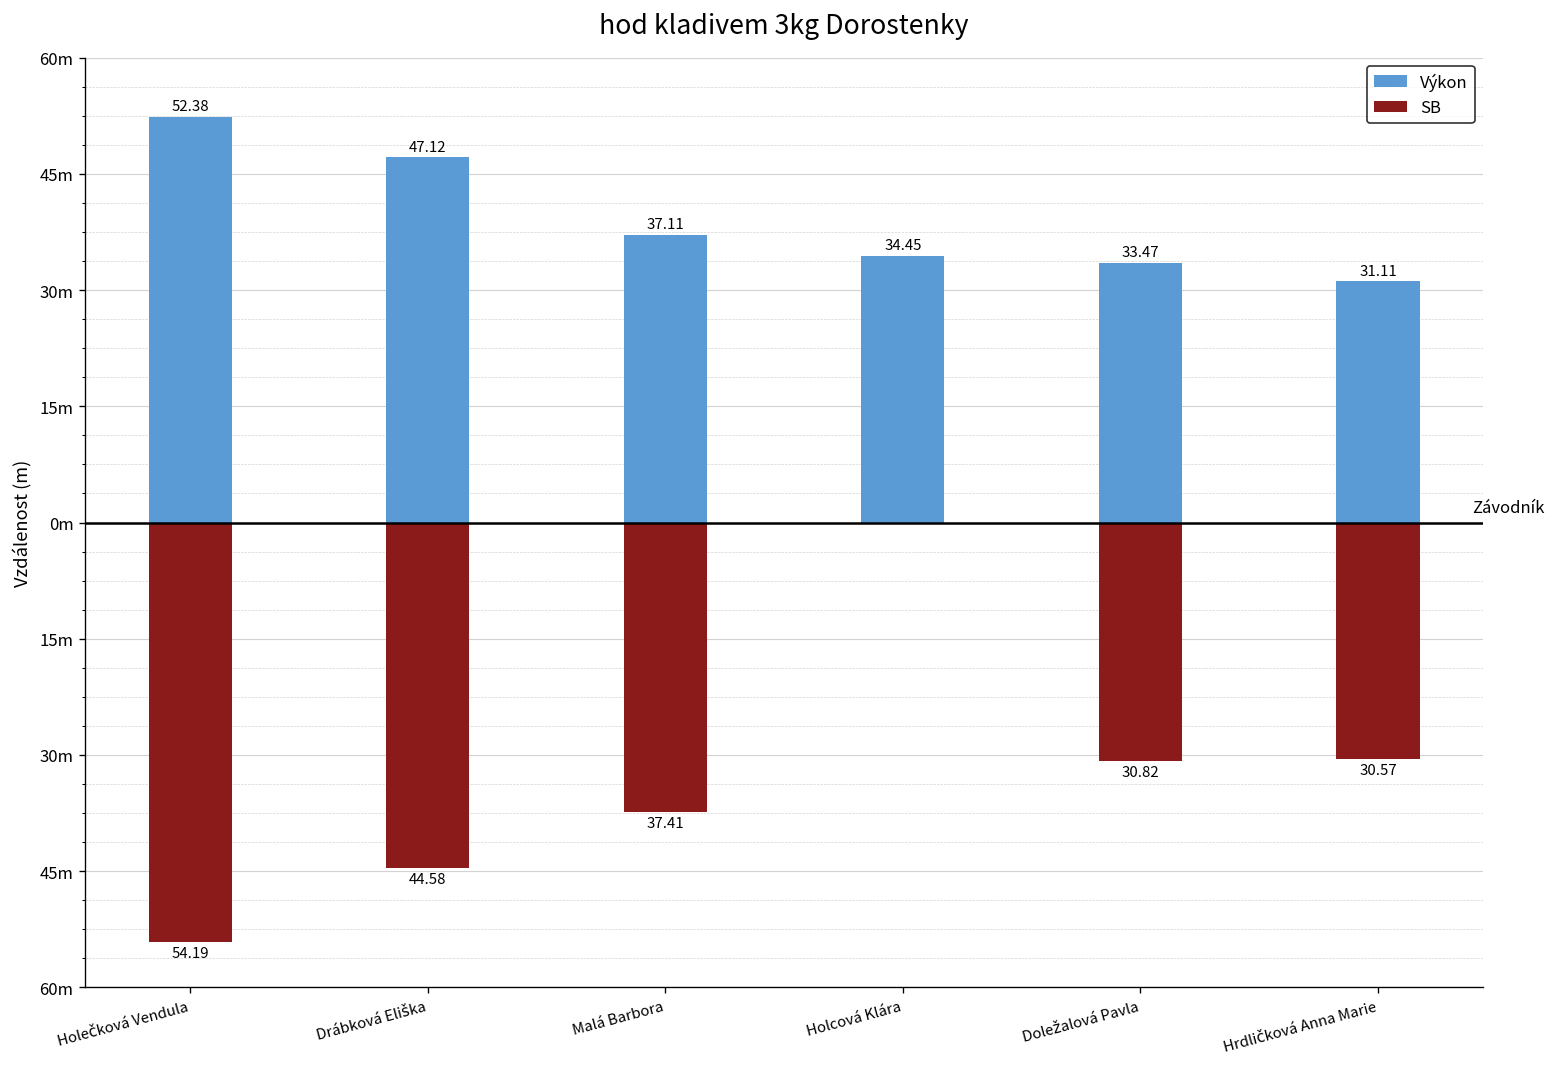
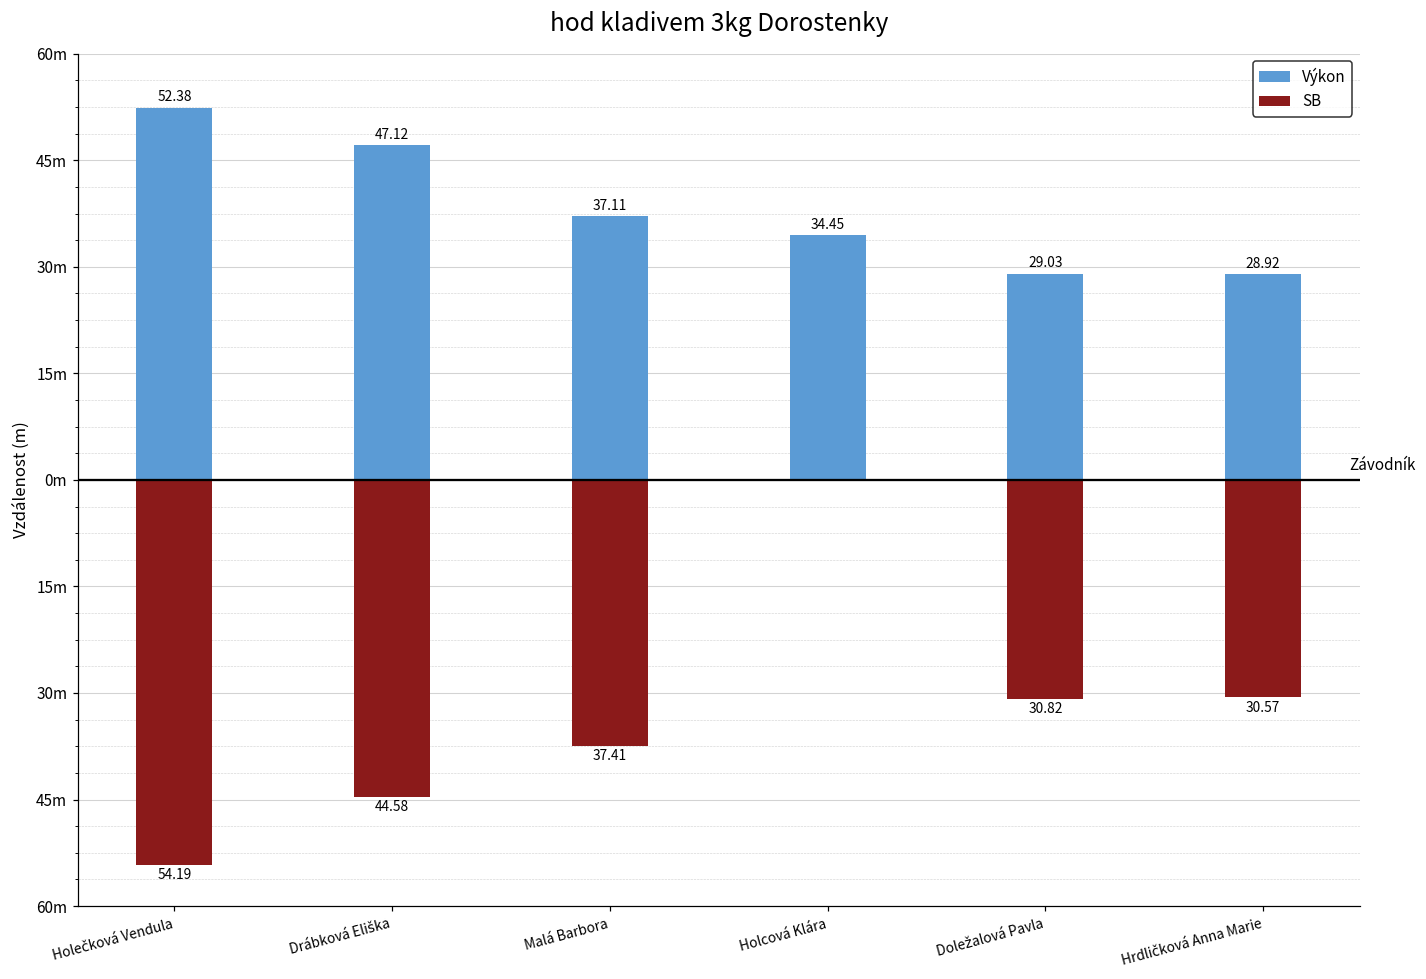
  {
    "Výkon": {
      "Holečková Vendula": 52.38,
      "Drábková Eliška": 47.12,
      "Malá Barbora": 37.11,
      "Holcová Klára": 34.45,
-     "Doležalová Pavla": 33.47,
-     "Hrdličková Anna Marie": 31.11
+     "Doležalová Pavla": 29.03,
+     "Hrdličková Anna Marie": 28.92
    }
  }
